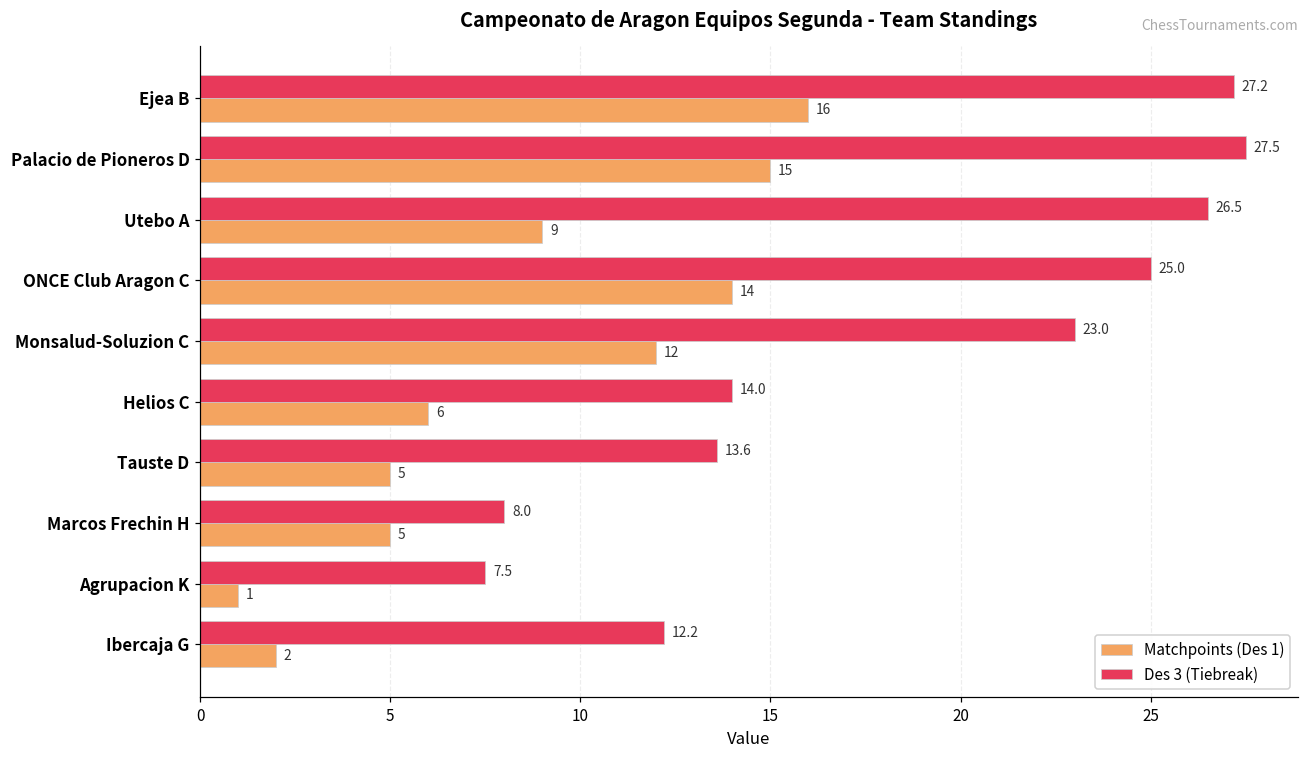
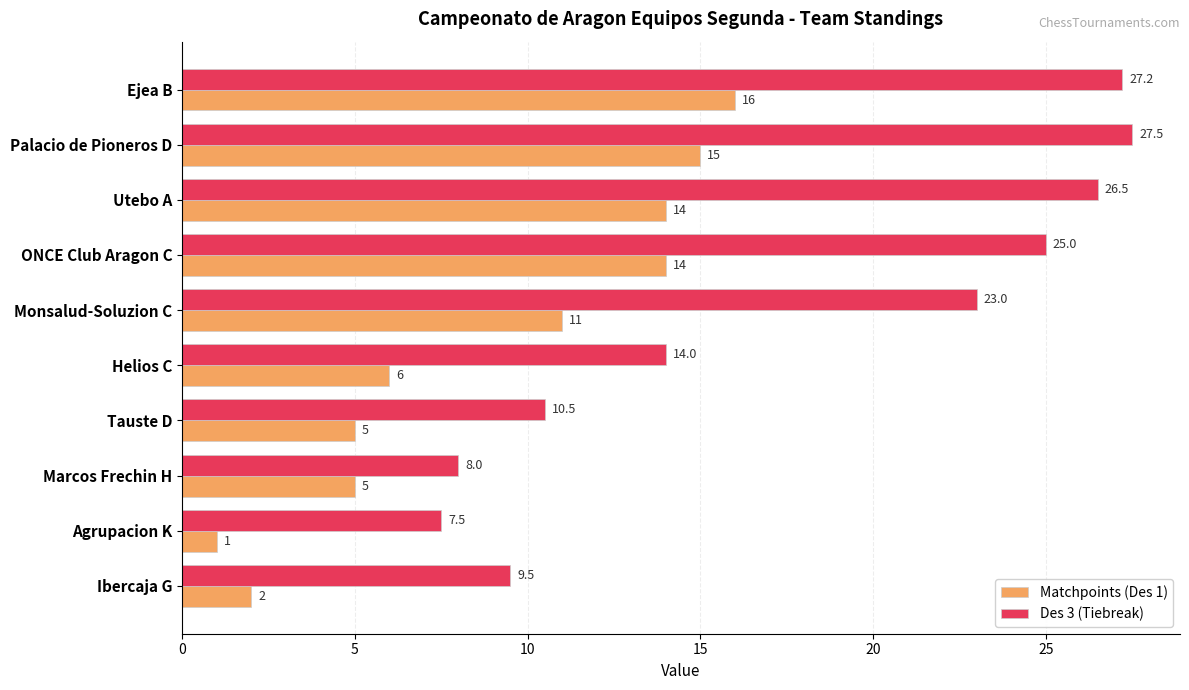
  {
    "Matchpoints (Des 1)": {
      "Ejea B": 16,
      "Palacio de Pioneros D": 15,
-     "Utebo A": 9,
+     "Utebo A": 14,
      "ONCE Club Aragon C": 14,
-     "Monsalud-Soluzion C": 12,
+     "Monsalud-Soluzion C": 11,
      "Helios C": 6,
      "Tauste D": 5,
      "Marcos Frechin H": 5,
      "Agrupacion K": 1,
      "Ibercaja G": 2
    },
    "Des 3 (Tiebreak)": {
      "Ejea B": 27.2,
      "Palacio de Pioneros D": 27.5,
      "Utebo A": 26.5,
      "ONCE Club Aragon C": 25.0,
      "Monsalud-Soluzion C": 23.0,
      "Helios C": 14.0,
-     "Tauste D": 13.6,
+     "Tauste D": 10.5,
      "Marcos Frechin H": 8.0,
      "Agrupacion K": 7.5,
-     "Ibercaja G": 12.2
+     "Ibercaja G": 9.5
    }
  }
